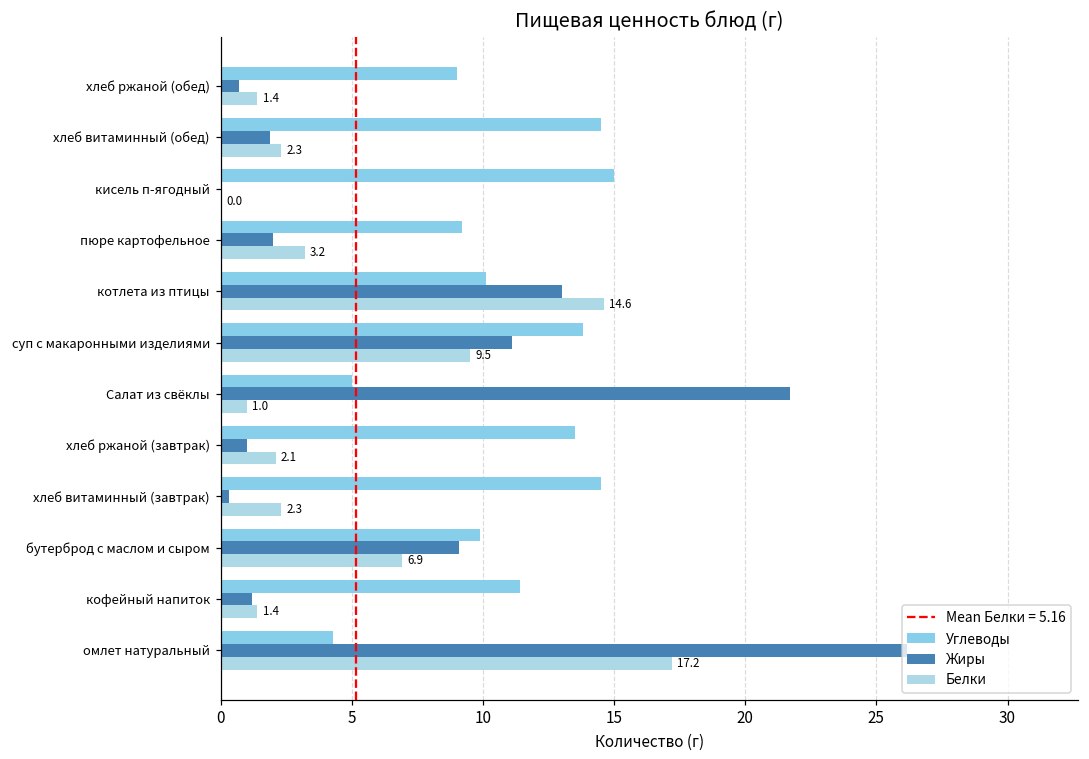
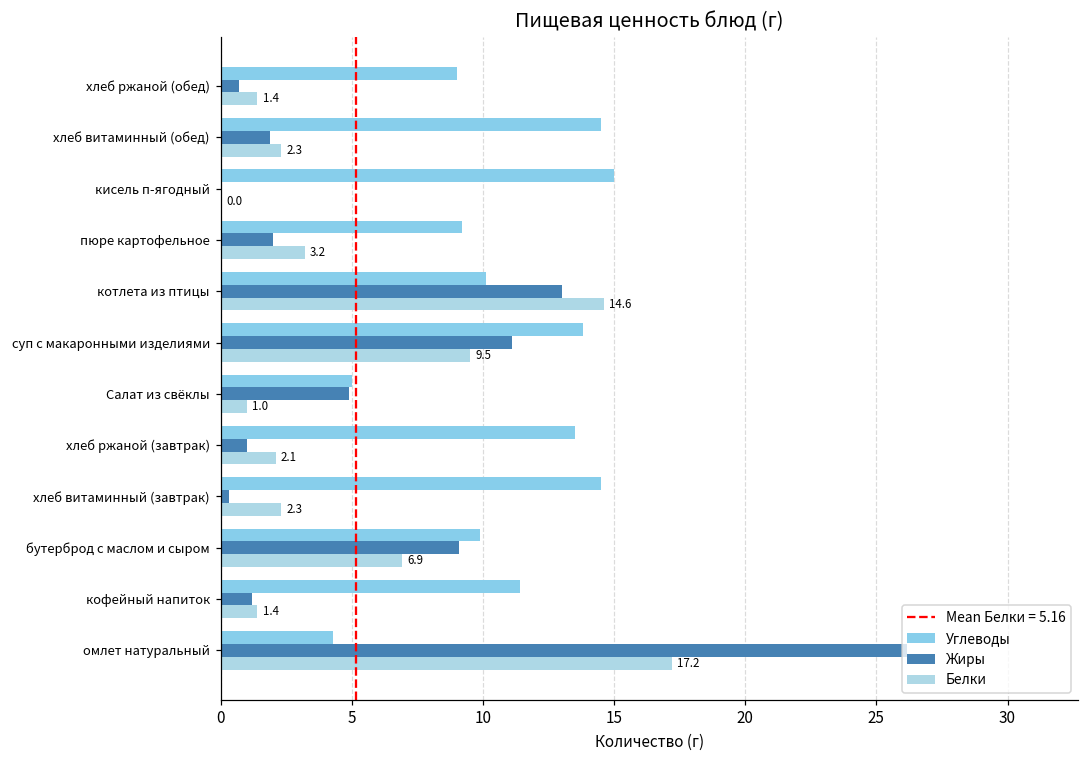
  {
    "Жиры": {
      "хлеб ржаной (обед)": 0.7,
      "хлеб витаминный (обед)": 1.9,
      "пюре картофельное": 2.0,
      "котлета из птицы": 13.0,
      "суп с макаронными изделиями": 11.1,
-     "Салат из свёклы": 21.7,
+     "Салат из свёклы": 4.9,
      "хлеб витаминный (завтрак)": 0.3,
      "бутерброд с маслом и сыром": 9.1,
      "кофейный напиток": 1.2
    }
  }
